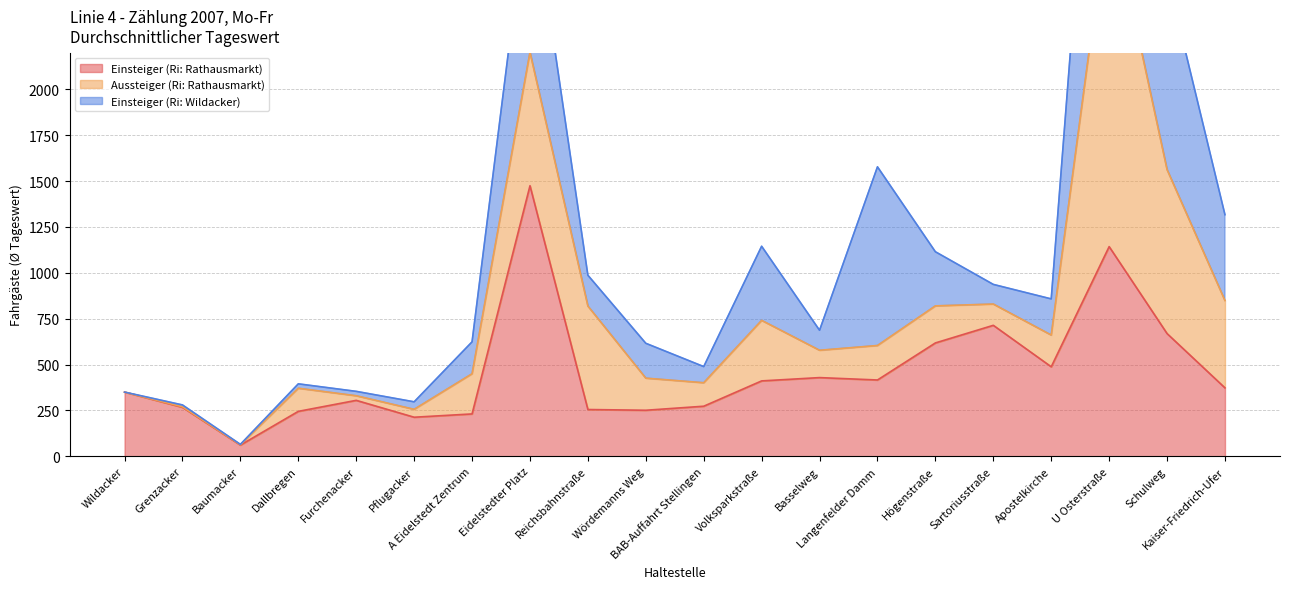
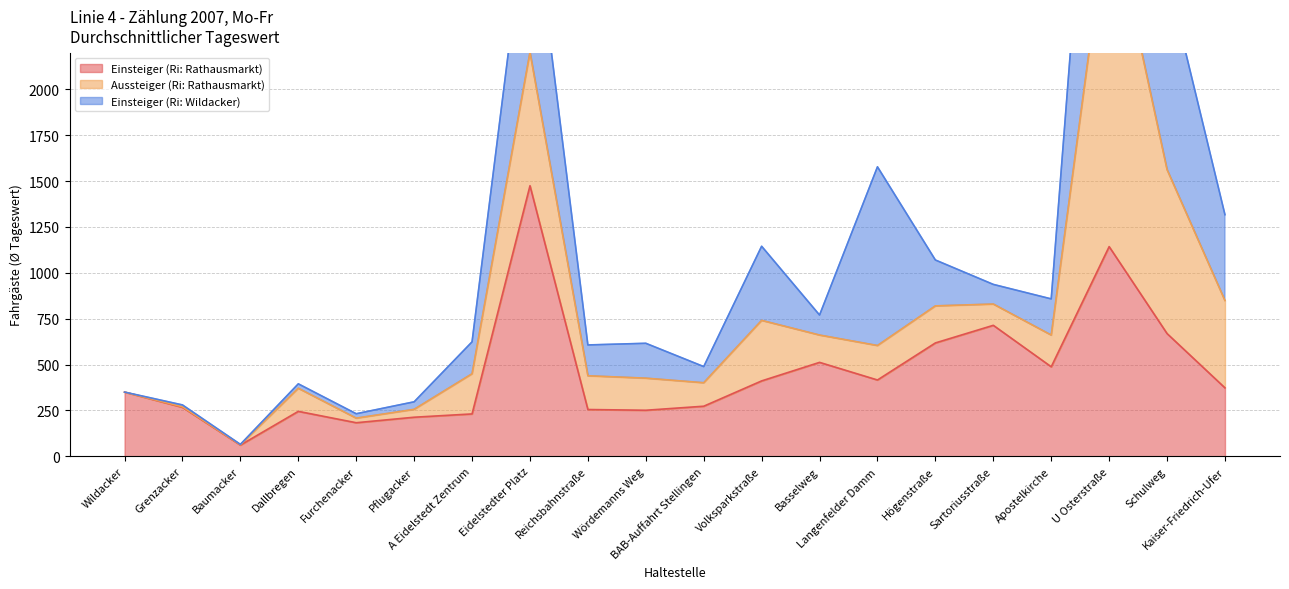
  {
    "Einsteiger (Ri: Rathausmarkt)": {
      "Dallbregen": 250,
-     "Furchenacker": 310,
+     "Furchenacker": 180,
      "Pflugacker": 210,
      "A Eidelstedt Zentrum": 230,
      "Eidelstedter Platz": 1480,
      "Reichsbahnstraße": 260,
      "Wördemanns Weg": 250,
      "BAB-Auffahrt Stellingen": 270,
      "Volksparkstraße": 410,
-     "Basselweg": 430,
+     "Basselweg": 510,
      "Langenfelder Damm": 420,
      "Högenstraße": 620,
      "Sartoriusstraße": 710,
      "Apostelkirche": 490,
      "U Osterstraße": 1140,
      "Schulweg": 670,
      "Kaiser-Friedrich-Ufer": 370
    },
    "Aussteiger (Ri: Rathausmarkt)": {
      "Dallbregen": 130,
      "Furchenacker": 30,
      "Pflugacker": 40,
      "A Eidelstedt Zentrum": 220,
      "Eidelstedter Platz": 730,
-     "Reichsbahnstraße": 560,
+     "Reichsbahnstraße": 180,
      "Wördemanns Weg": 180,
      "BAB-Auffahrt Stellingen": 130,
      "Volksparkstraße": 330,
      "Basselweg": 150,
      "Langenfelder Damm": 190,
      "Högenstraße": 200,
      "Sartoriusstraße": 120,
      "Apostelkirche": 170,
      "Schulweg": 890,
      "Kaiser-Friedrich-Ufer": 480
    },
    "Einsteiger (Ri: Wildacker)": {
      "Dallbregen": 20,
      "Furchenacker": 20,
      "Pflugacker": 40,
      "A Eidelstedt Zentrum": 170,
      "Reichsbahnstraße": 170,
      "Wördemanns Weg": 190,
      "BAB-Auffahrt Stellingen": 90,
      "Volksparkstraße": 400,
      "Basselweg": 110,
      "Langenfelder Damm": 970,
-     "Högenstraße": 300,
+     "Högenstraße": 250,
      "Sartoriusstraße": 110,
      "Apostelkirche": 200,
      "Kaiser-Friedrich-Ufer": 470
    }
  }
